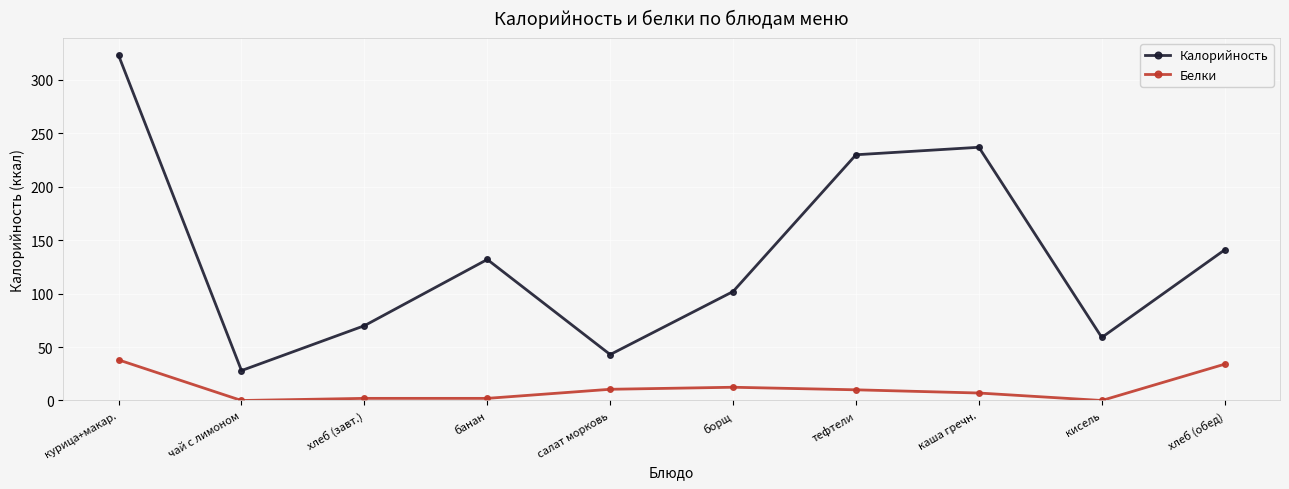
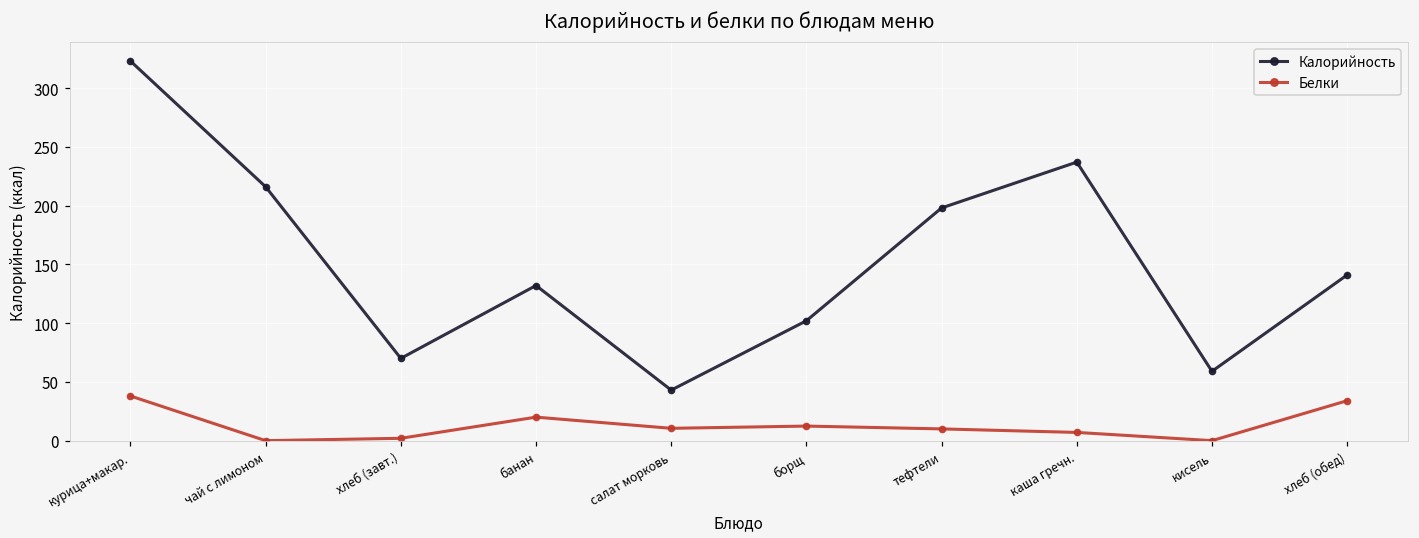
  {
    "Калорийность": {
      "курица+макар.": 323,
-     "чай с лимоном": 28,
+     "чай с лимоном": 216,
      "хлеб (завт.)": 70,
      "банан": 132,
      "салат морковь": 43,
      "борщ": 102,
-     "тефтели": 230,
+     "тефтели": 198,
      "каша гречн.": 237,
      "кисель": 59,
      "хлеб (обед)": 141
    },
    "Белки": {
      "курица+макар.": 38,
      "чай с лимоном": 0,
      "хлеб (завт.)": 2,
-     "банан": 2,
+     "банан": 20,
      "салат морковь": 11,
      "борщ": 12,
      "тефтели": 10,
      "каша гречн.": 7,
      "кисель": 0,
      "хлеб (обед)": 34
    }
  }
